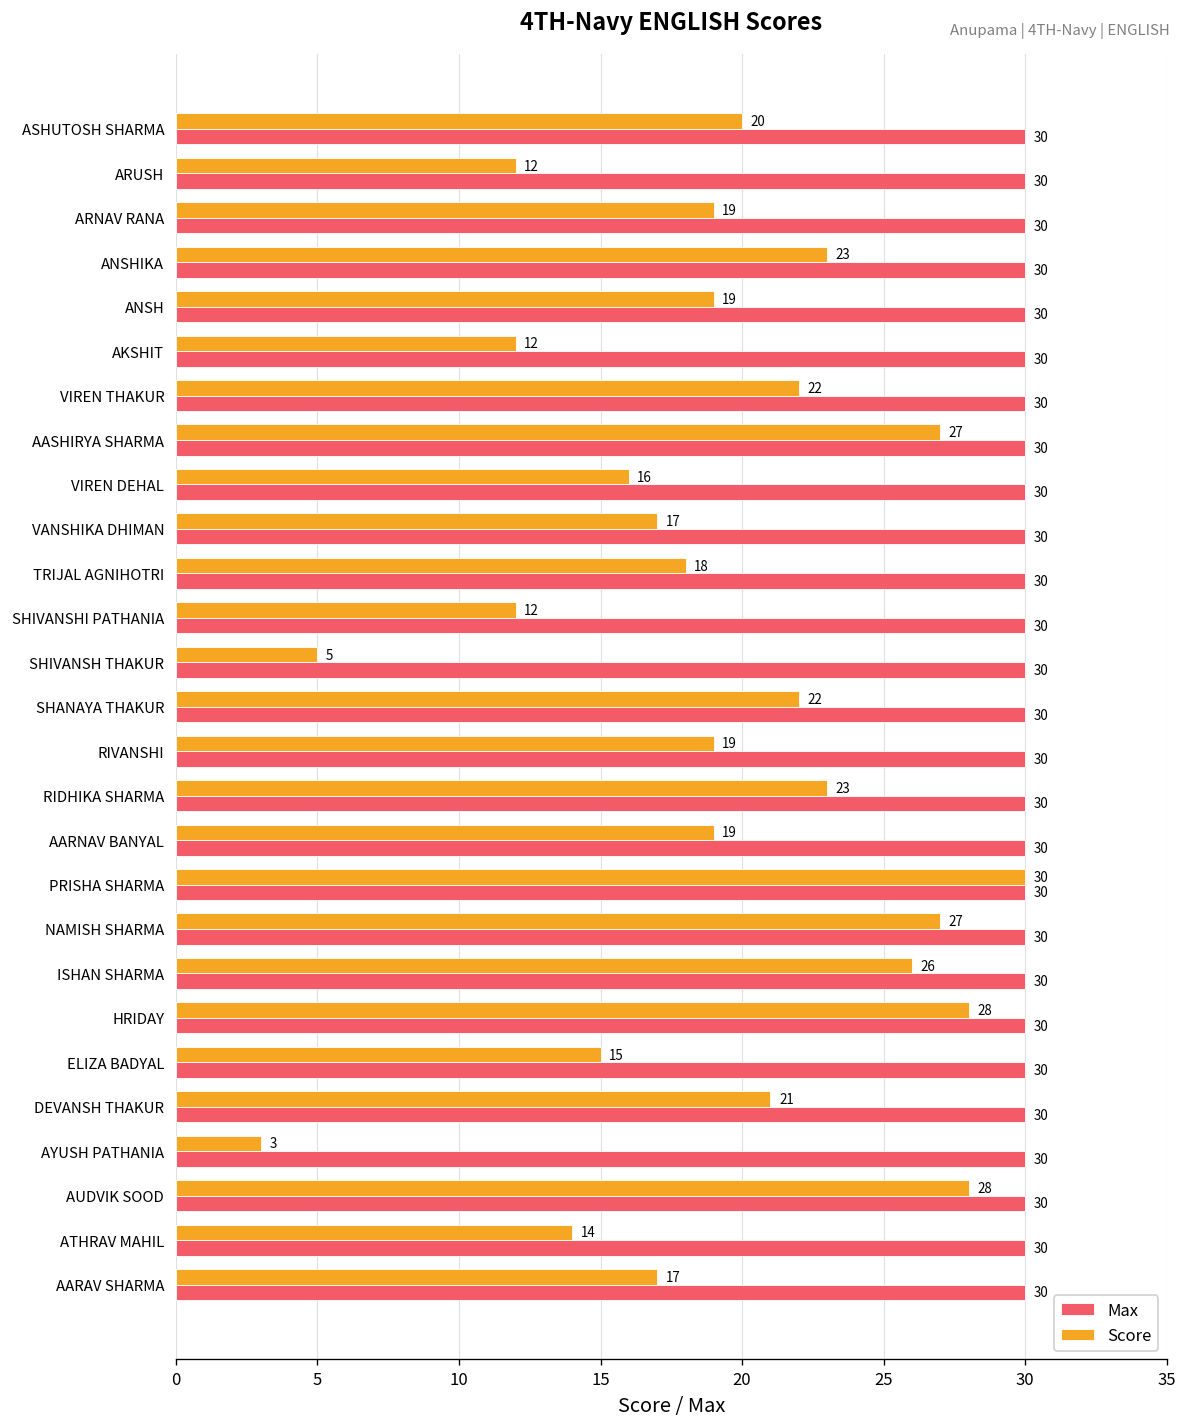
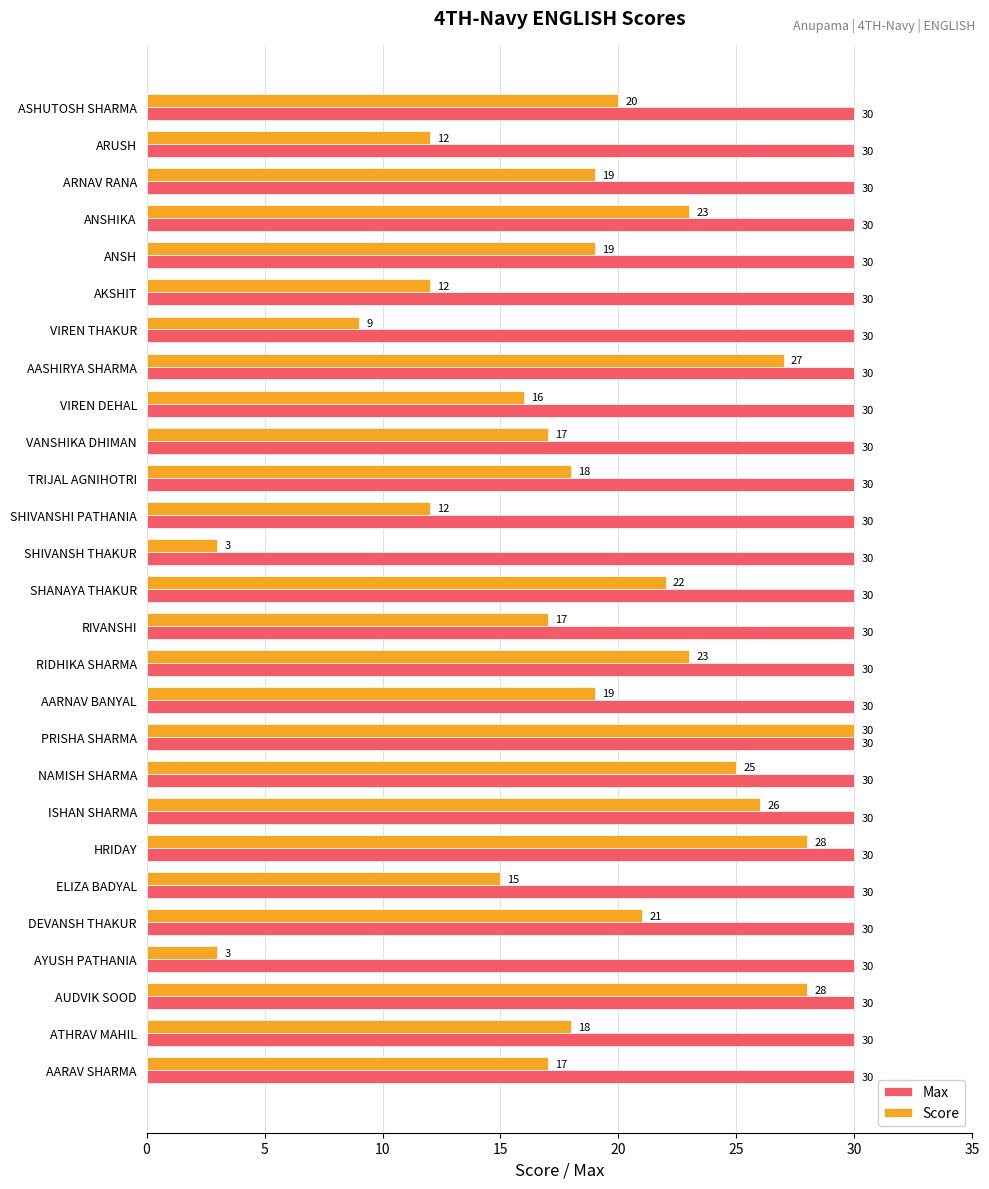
  {
    "Max": {
      "ASHUTOSH SHARMA": 30,
      "ARUSH": 30,
      "ARNAV RANA": 30,
      "ANSHIKA": 30,
      "ANSH": 30,
      "AKSHIT": 30,
      "VIREN THAKUR": 30,
      "AASHIRYA SHARMA": 30,
      "VIREN DEHAL": 30,
      "VANSHIKA DHIMAN": 30,
      "TRIJAL AGNIHOTRI": 30,
      "SHIVANSHI PATHANIA": 30,
      "SHIVANSH THAKUR": 30,
      "SHANAYA THAKUR": 30,
      "RIVANSHI": 30,
      "RIDHIKA SHARMA": 30,
      "AARNAV BANYAL": 30,
      "PRISHA SHARMA": 30,
      "NAMISH SHARMA": 30,
      "ISHAN SHARMA": 30,
      "HRIDAY": 30,
      "ELIZA BADYAL": 30,
      "DEVANSH THAKUR": 30,
      "AYUSH PATHANIA": 30,
      "AUDVIK SOOD": 30,
      "ATHRAV MAHIL": 30,
      "AARAV SHARMA": 30
    },
    "Score": {
      "ASHUTOSH SHARMA": 20,
      "ARUSH": 12,
      "ARNAV RANA": 19,
      "ANSHIKA": 23,
      "ANSH": 19,
      "AKSHIT": 12,
-     "VIREN THAKUR": 22,
+     "VIREN THAKUR": 9,
      "AASHIRYA SHARMA": 27,
      "VIREN DEHAL": 16,
      "VANSHIKA DHIMAN": 17,
      "TRIJAL AGNIHOTRI": 18,
      "SHIVANSHI PATHANIA": 12,
-     "SHIVANSH THAKUR": 5,
+     "SHIVANSH THAKUR": 3,
      "SHANAYA THAKUR": 22,
-     "RIVANSHI": 19,
+     "RIVANSHI": 17,
      "RIDHIKA SHARMA": 23,
      "AARNAV BANYAL": 19,
      "PRISHA SHARMA": 30,
-     "NAMISH SHARMA": 27,
+     "NAMISH SHARMA": 25,
      "ISHAN SHARMA": 26,
      "HRIDAY": 28,
      "ELIZA BADYAL": 15,
      "DEVANSH THAKUR": 21,
      "AYUSH PATHANIA": 3,
      "AUDVIK SOOD": 28,
-     "ATHRAV MAHIL": 14,
+     "ATHRAV MAHIL": 18,
      "AARAV SHARMA": 17
    }
  }
